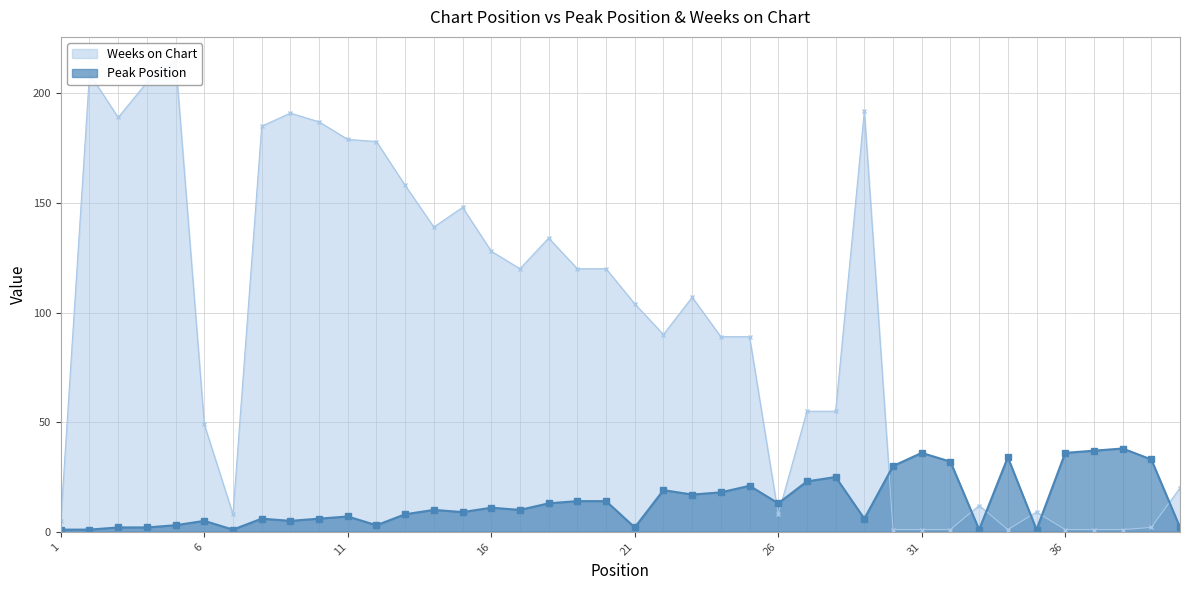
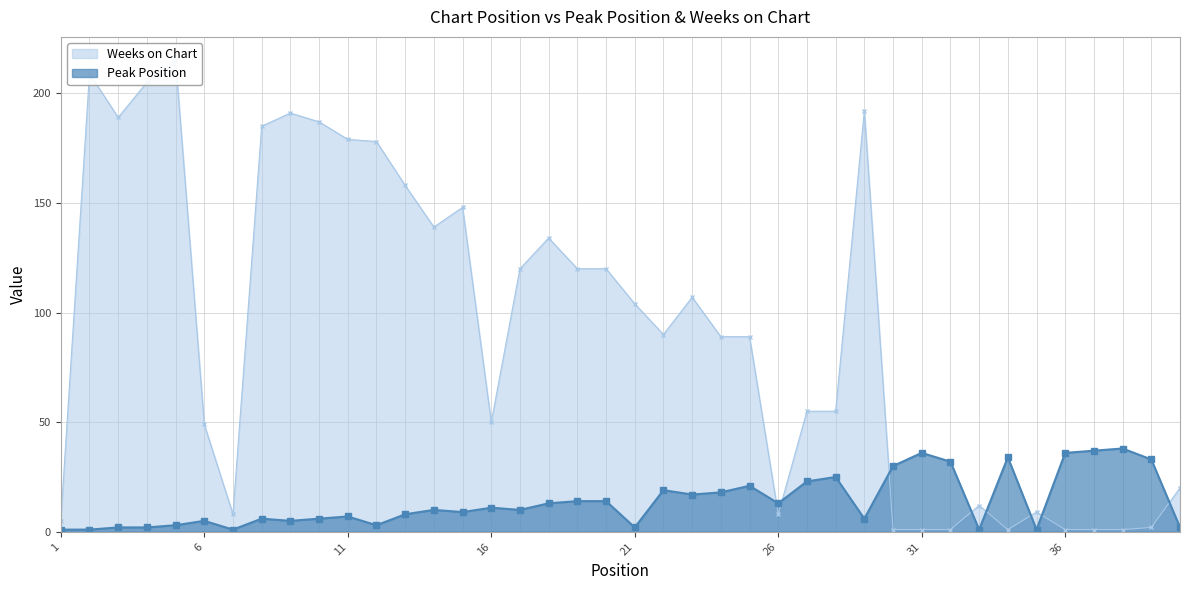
  {
    "Weeks on Chart": {
      "1": 5,
      "6": 49,
      "11": 179,
-     "16": 128,
+     "16": 50,
      "21": 104,
      "26": 8,
      "31": 1,
      "36": 1
    },
    "Peak Position": {
      "1": 1,
      "6": 5,
      "11": 7,
      "16": 11,
      "21": 2,
      "26": 13,
      "31": 36,
      "36": 36
    }
  }
